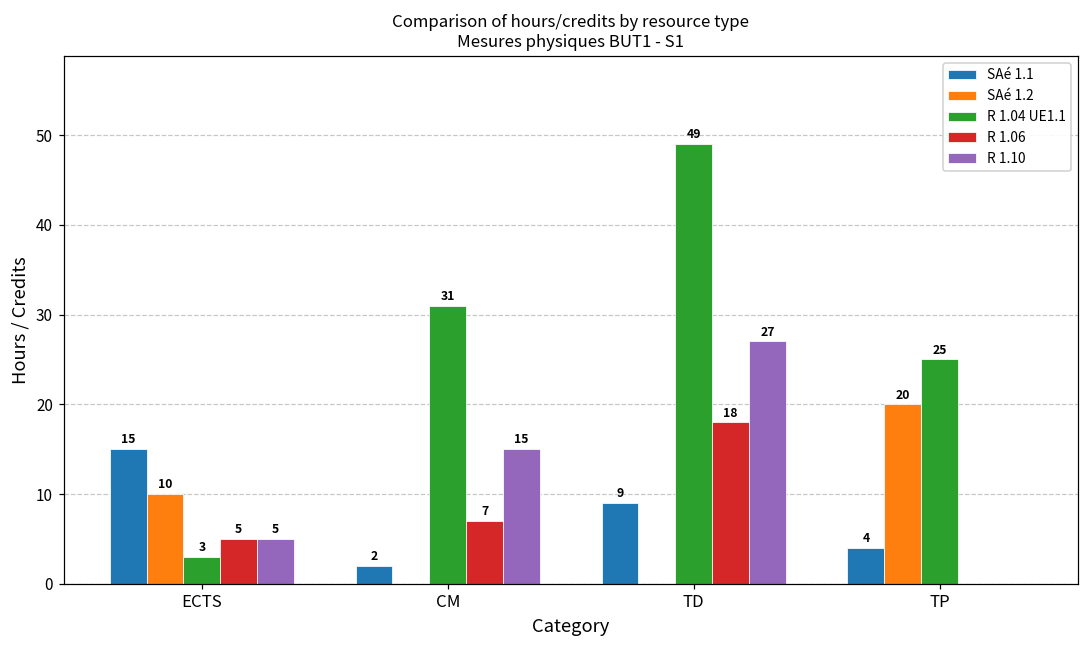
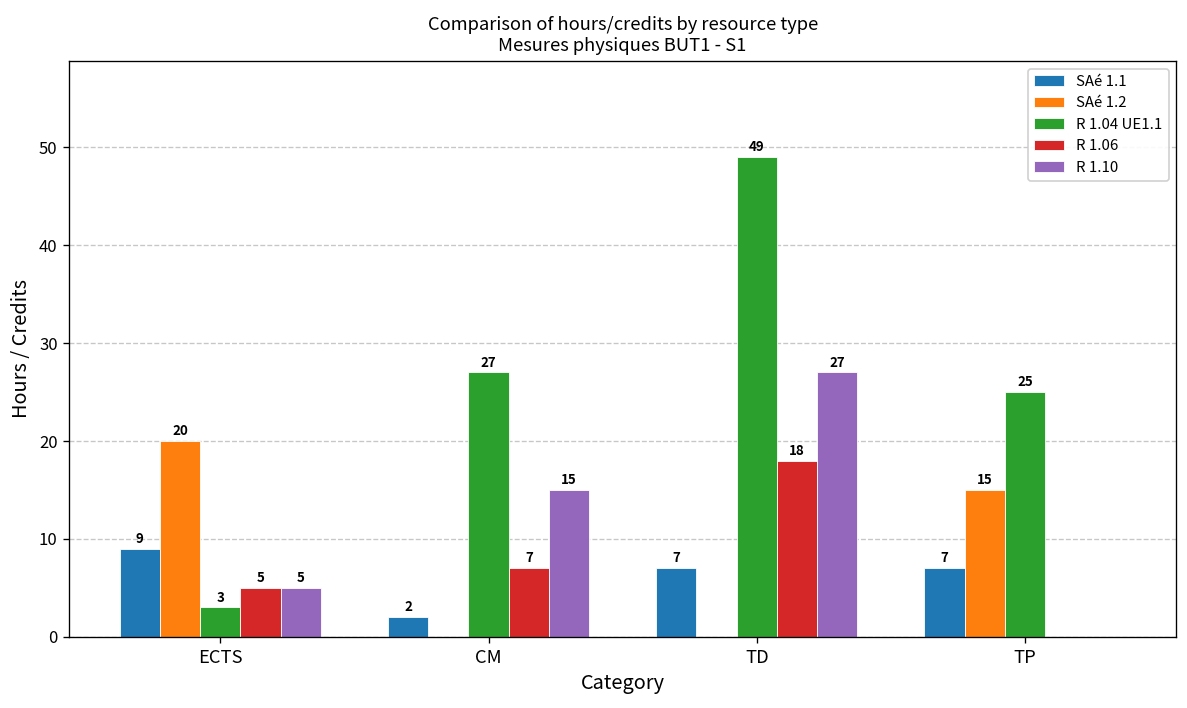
  {
    "SAé 1.1": {
-     "ECTS": 15,
+     "ECTS": 9,
      "CM": 2,
-     "TD": 9,
-     "TP": 4
+     "TD": 7,
+     "TP": 7
    },
    "SAé 1.2": {
-     "ECTS": 10,
-     "TP": 20
+     "ECTS": 20,
+     "TP": 15
    },
    "R 1.04 UE1.1": {
      "ECTS": 3,
-     "CM": 31,
+     "CM": 27,
      "TD": 49,
      "TP": 25
    },
    "R 1.06": {
      "ECTS": 5,
      "CM": 7,
      "TD": 18
    },
    "R 1.10": {
      "ECTS": 5,
      "CM": 15,
      "TD": 27
    }
  }
